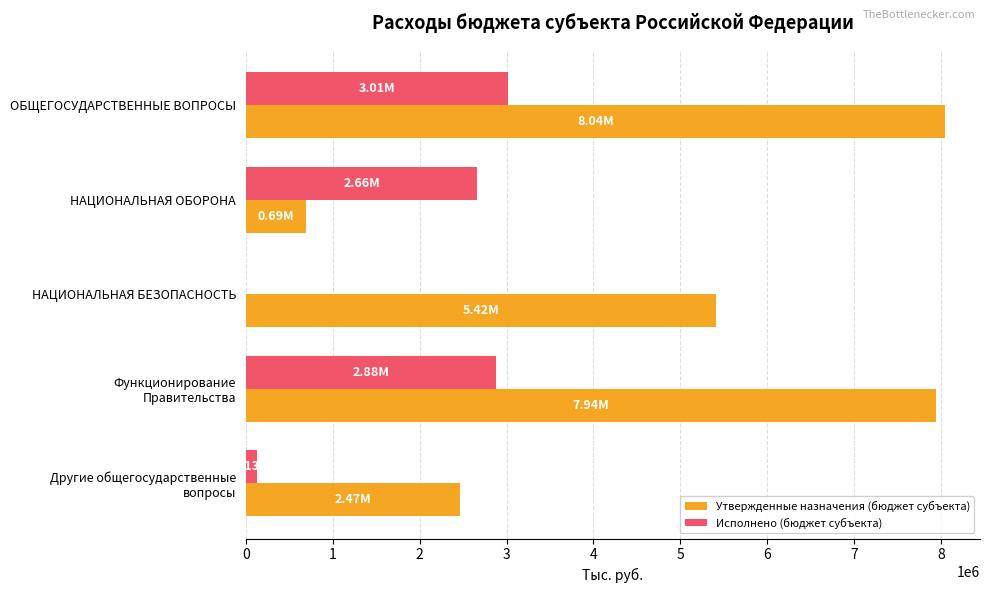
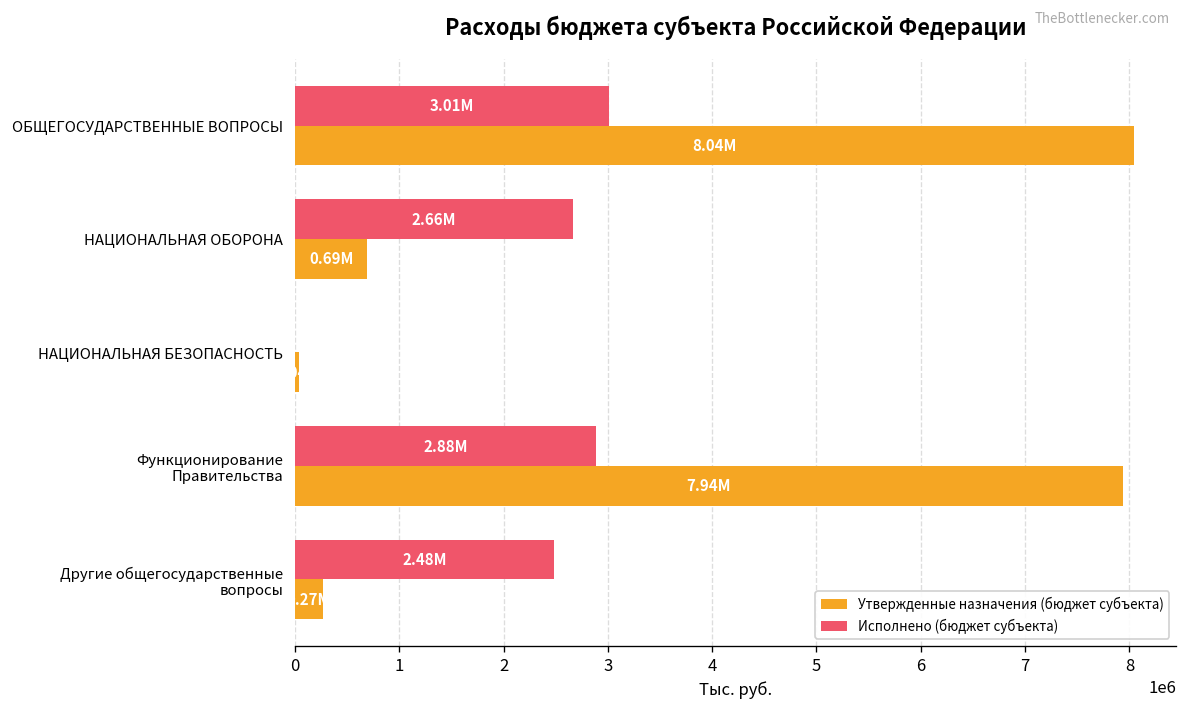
  {
    "Утвержденные назначения (бюджет субъекта)": {
      "ОБЩЕГОСУДАРСТВЕННЫЕ ВОПРОСЫ": "8.04M",
      "НАЦИОНАЛЬНАЯ ОБОРОНА": "0.69M",
-     "НАЦИОНАЛЬНАЯ БЕЗОПАСНОСТЬ": "5400000",
+     "НАЦИОНАЛЬНАЯ БЕЗОПАСНОСТЬ": "0",
      "Функционирование Правительства": "7.94M",
-     "Другие общегосударственные вопросы": "2.47M"
+     "Другие общегосударственные вопросы": "0.27M"
    },
    "Исполнено (бюджет субъекта)": {
      "НАЦИОНАЛЬНАЯ БЕЗОПАСНОСТЬ": "0",
-     "Другие общегосударственные вопросы": "100000"
+     "Другие общегосударственные вопросы": "2500000"
    }
  }
